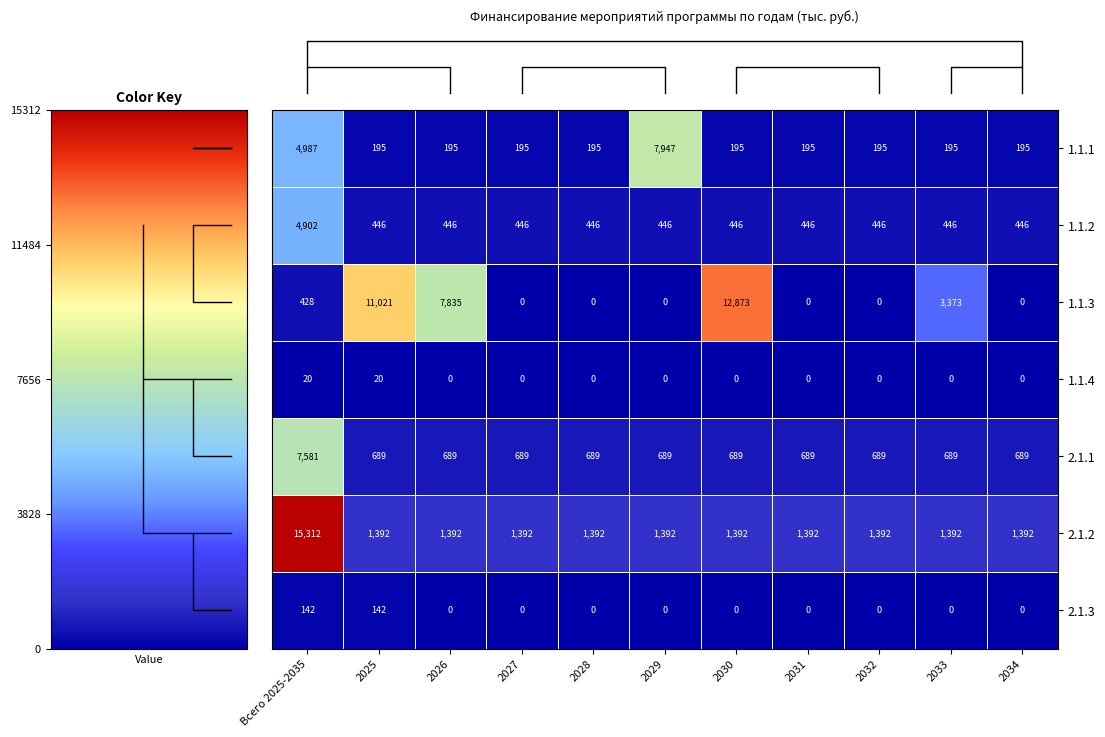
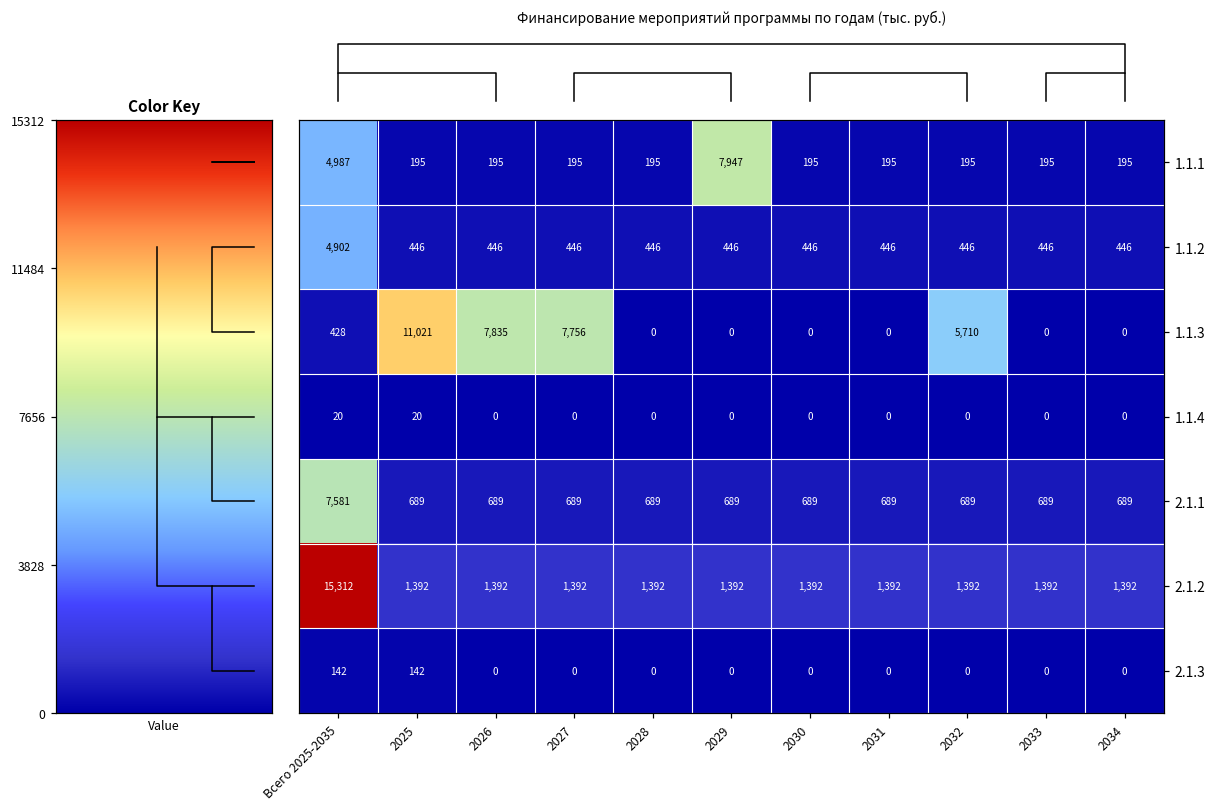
  {
    "1.1.1": {
      "Всего 2025-2035": "4,987",
      "2025": "195",
      "2026": "195",
      "2027": "195",
      "2028": "195",
      "2029": "7,947",
      "2030": "195",
      "2031": "195",
      "2032": "195",
      "2033": "195",
      "2034": "195"
    },
    "1.1.2": {
      "Всего 2025-2035": "4,902",
      "2025": "446",
      "2026": "446",
      "2027": "446",
      "2028": "446",
      "2029": "446",
      "2030": "446",
      "2031": "446",
      "2032": "446",
      "2033": "446",
      "2034": "446"
    },
    "1.1.3": {
      "Всего 2025-2035": "428",
      "2025": "11,021",
      "2026": "7,835",
-     "2027": "0",
+     "2027": "7,756",
      "2028": "0",
      "2029": "0",
-     "2030": "12,873",
+     "2030": "0",
      "2031": "0",
-     "2032": "0",
-     "2033": "3,373",
+     "2032": "5,710",
+     "2033": "0",
      "2034": "0"
    },
    "1.1.4": {
      "Всего 2025-2035": "20",
      "2025": "20",
      "2026": "0",
      "2027": "0",
      "2028": "0",
      "2029": "0",
      "2030": "0",
      "2031": "0",
      "2032": "0",
      "2033": "0",
      "2034": "0"
    },
    "2.1.1": {
      "Всего 2025-2035": "7,581",
      "2025": "689",
      "2026": "689",
      "2027": "689",
      "2028": "689",
      "2029": "689",
      "2030": "689",
      "2031": "689",
      "2032": "689",
      "2033": "689",
      "2034": "689"
    },
    "2.1.2": {
      "Всего 2025-2035": "15,312",
      "2025": "1,392",
      "2026": "1,392",
      "2027": "1,392",
      "2028": "1,392",
      "2029": "1,392",
      "2030": "1,392",
      "2031": "1,392",
      "2032": "1,392",
      "2033": "1,392",
      "2034": "1,392"
    },
    "2.1.3": {
      "Всего 2025-2035": "142",
      "2025": "142",
      "2026": "0",
      "2027": "0",
      "2028": "0",
      "2029": "0",
      "2030": "0",
      "2031": "0",
      "2032": "0",
      "2033": "0",
      "2034": "0"
    }
  }
